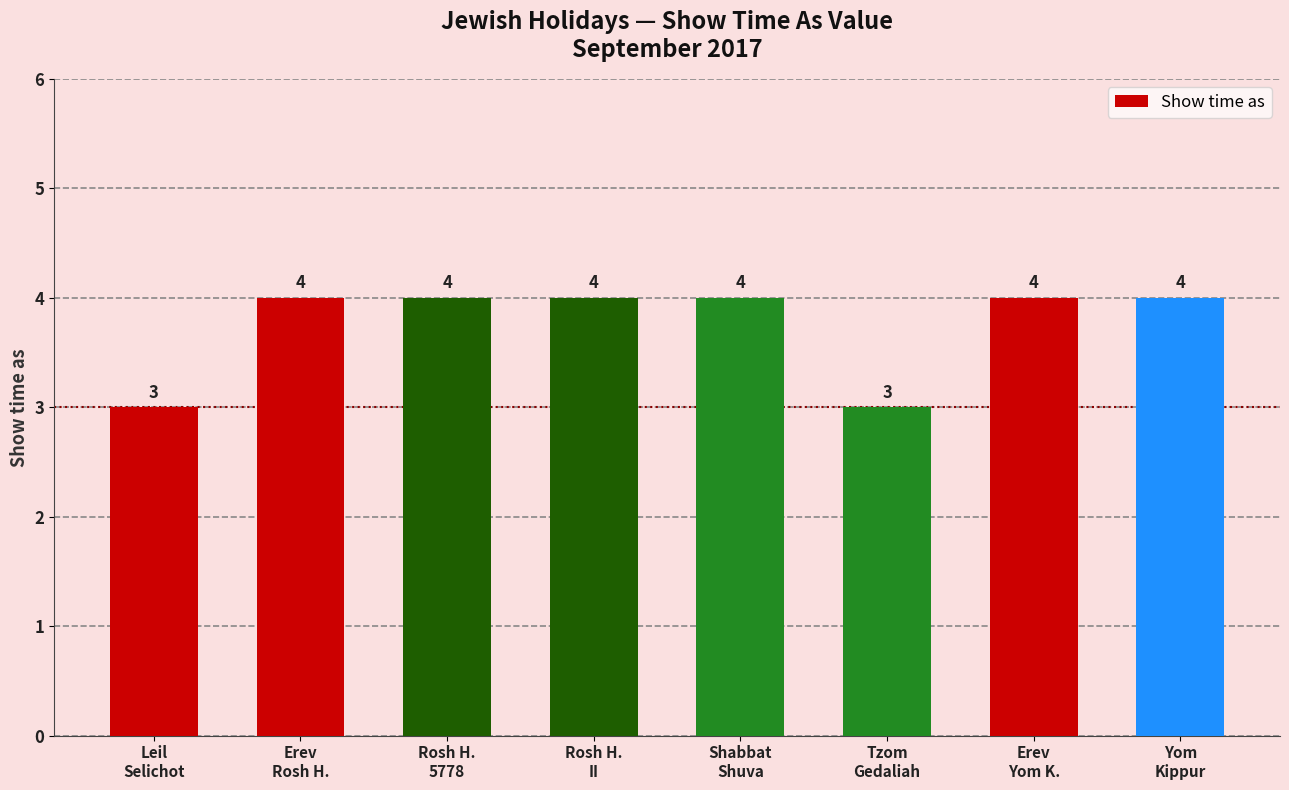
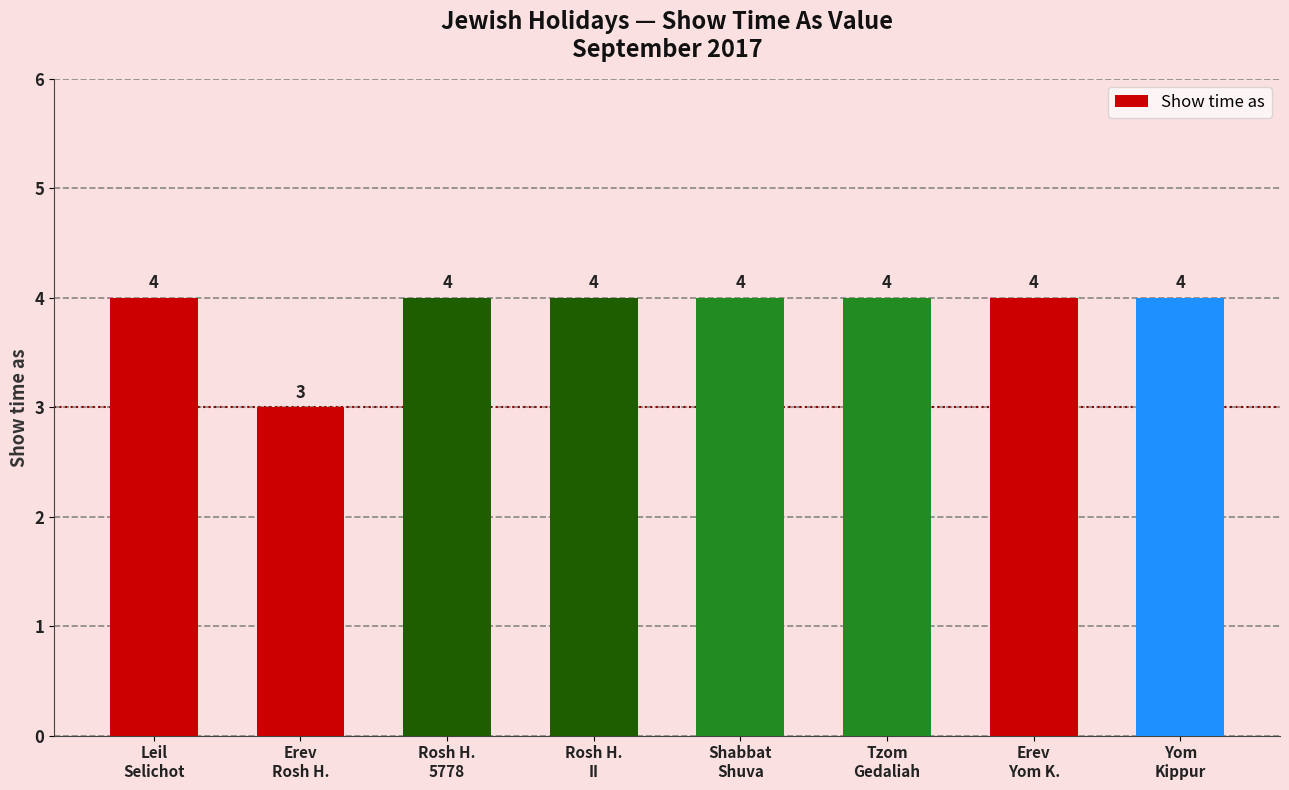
  {
-   "Leil Selichot": 3,
-   "Erev Rosh H.": 4,
+   "Leil Selichot": 4,
+   "Erev Rosh H.": 3,
    "Rosh H. 5778": 4,
    "Rosh H. II": 4,
    "Shabbat Shuva": 4,
-   "Tzom Gedaliah": 3,
+   "Tzom Gedaliah": 4,
    "Erev Yom K.": 4,
    "Yom Kippur": 4
  }
